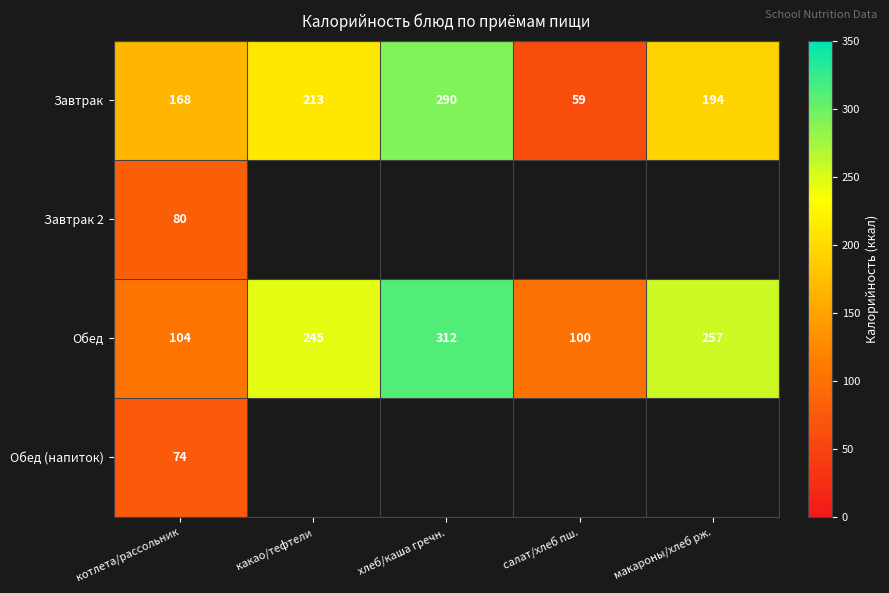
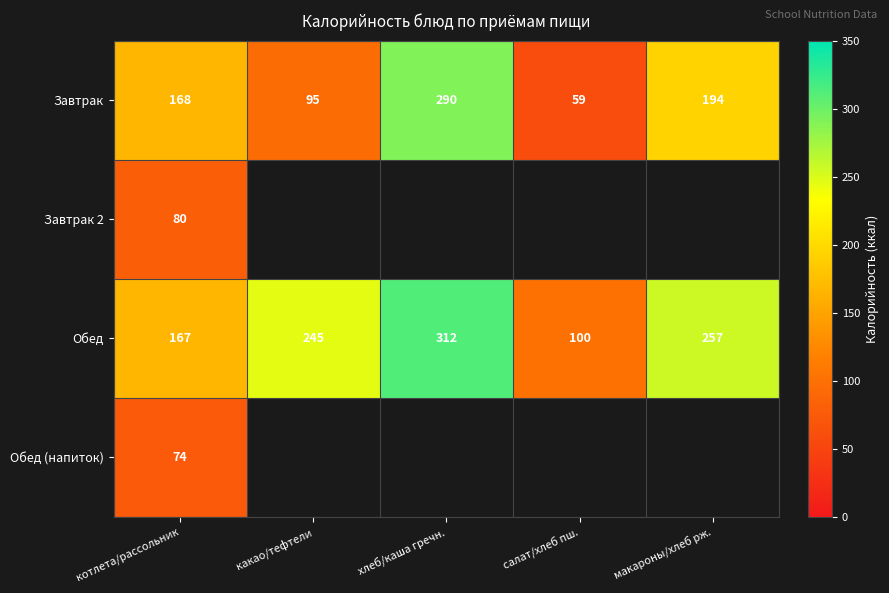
  {
    "Завтрак": {
      "котлета/рассольник": 168,
-     "какао/тефтели": 213,
+     "какао/тефтели": 95,
      "хлеб/каша гречн.": 290,
      "салат/хлеб пш.": 59,
      "макароны/хлеб рж.": 194
    },
    "Завтрак 2": {
      "котлета/рассольник": 80
    },
    "Обед": {
-     "котлета/рассольник": 104,
+     "котлета/рассольник": 167,
      "какао/тефтели": 245,
      "хлеб/каша гречн.": 312,
      "салат/хлеб пш.": 100,
      "макароны/хлеб рж.": 257
    },
    "Обед (напиток)": {
      "котлета/рассольник": 74
    }
  }
